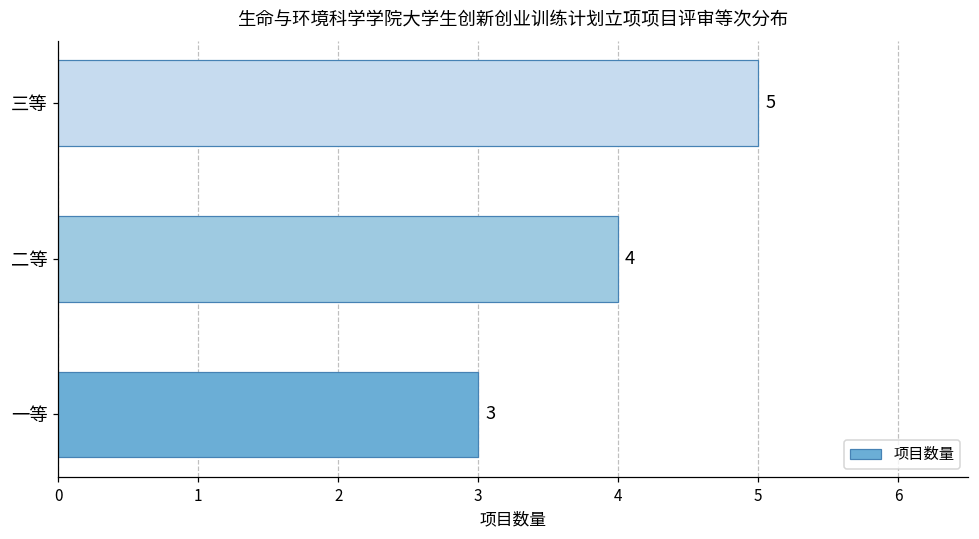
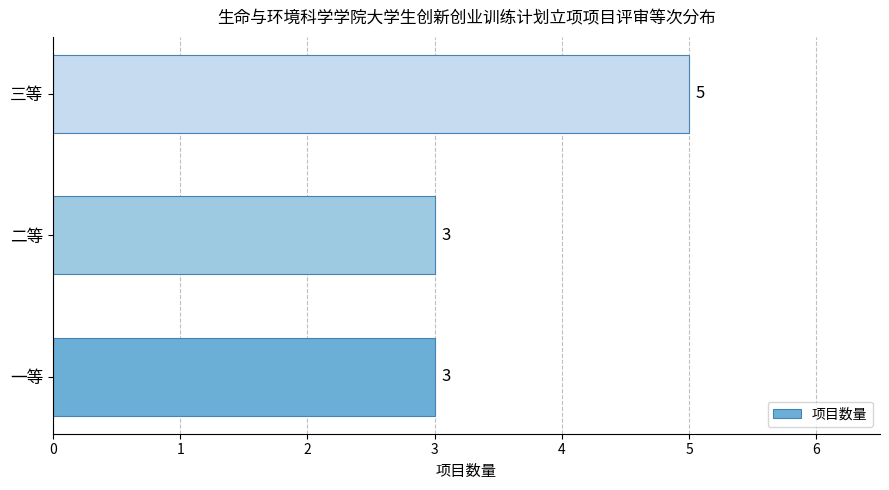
  {
    "三等": 5,
-   "二等": 4,
+   "二等": 3,
    "一等": 3
  }
